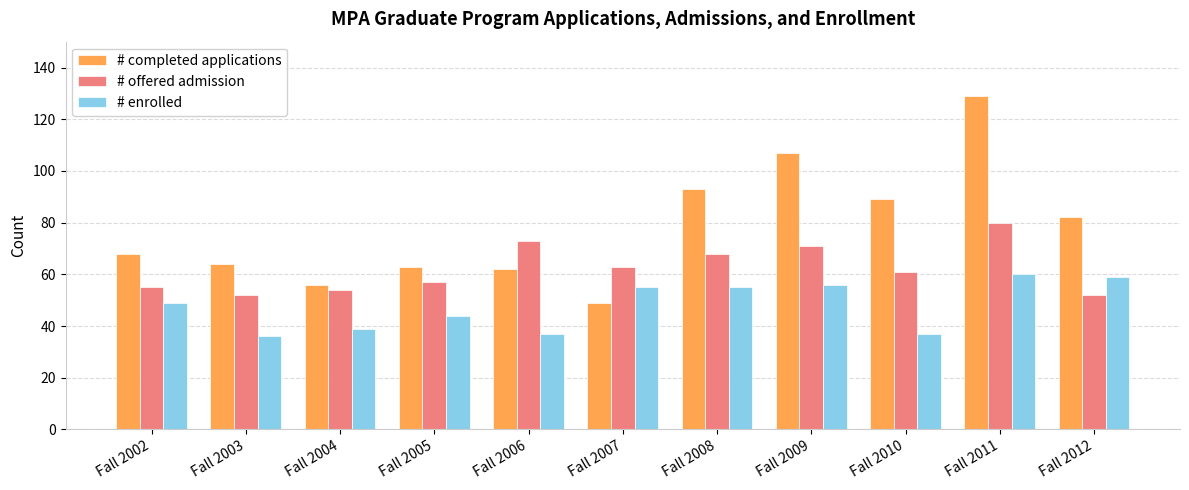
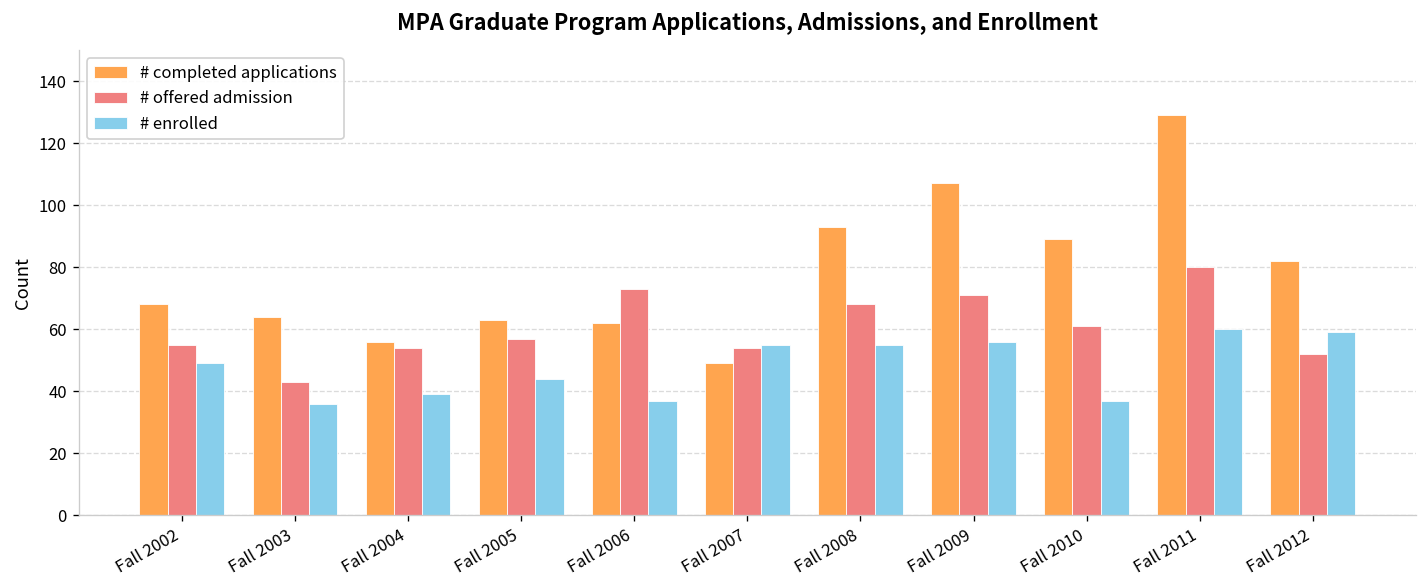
  {
    "# completed applications": {
      "Fall 2002": 68,
      "Fall 2003": 64,
      "Fall 2004": 56,
      "Fall 2005": 63,
      "Fall 2006": 62,
      "Fall 2007": 49,
      "Fall 2008": 93,
      "Fall 2009": 107,
      "Fall 2010": 89,
      "Fall 2011": 129,
      "Fall 2012": 82
    },
    "# offered admission": {
      "Fall 2002": 55,
-     "Fall 2003": 52,
+     "Fall 2003": 43,
      "Fall 2004": 54,
      "Fall 2005": 57,
      "Fall 2006": 73,
-     "Fall 2007": 63,
+     "Fall 2007": 54,
      "Fall 2008": 68,
      "Fall 2009": 71,
      "Fall 2010": 61,
      "Fall 2011": 80,
      "Fall 2012": 52
    },
    "# enrolled": {
      "Fall 2002": 49,
      "Fall 2003": 36,
      "Fall 2004": 39,
      "Fall 2005": 44,
      "Fall 2006": 37,
      "Fall 2007": 55,
      "Fall 2008": 55,
      "Fall 2009": 56,
      "Fall 2010": 37,
      "Fall 2011": 60,
      "Fall 2012": 59
    }
  }
